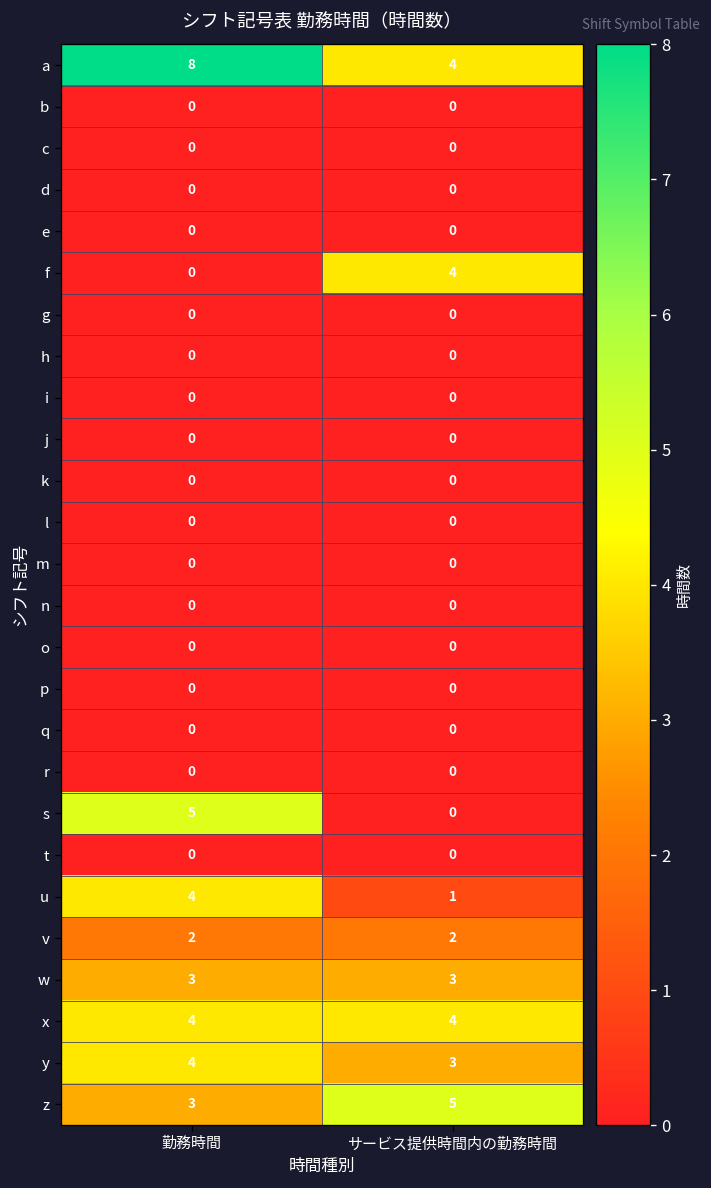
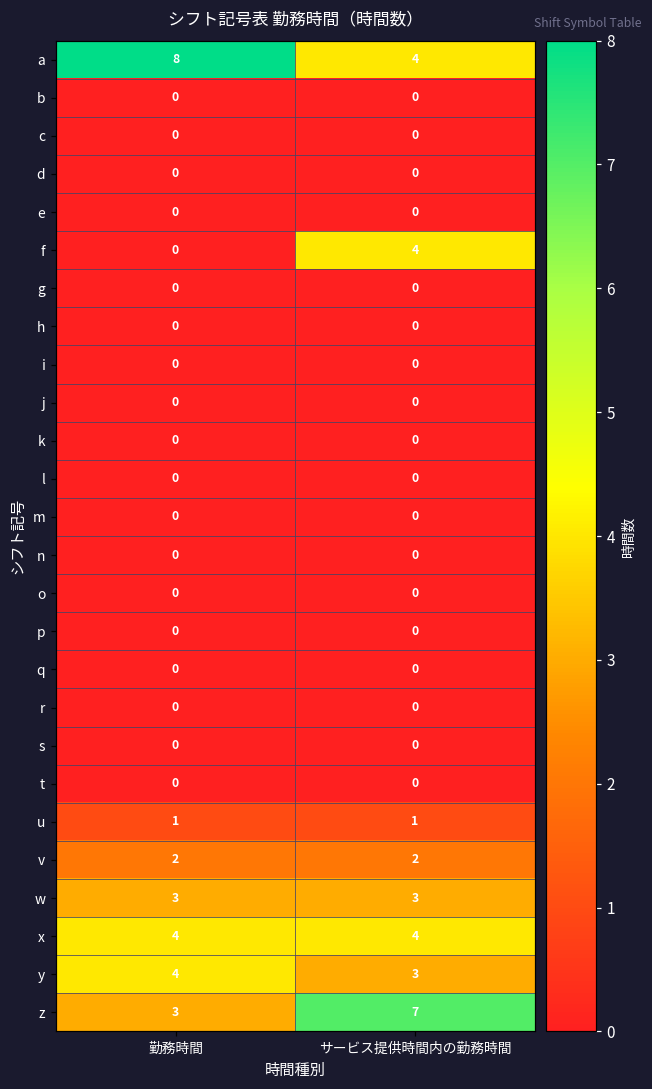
  {
    "a": {
      "勤務時間": 8,
      "サービス提供時間内の勤務時間": 4
    },
    "b": {
      "勤務時間": 0,
      "サービス提供時間内の勤務時間": 0
    },
    "c": {
      "勤務時間": 0,
      "サービス提供時間内の勤務時間": 0
    },
    "d": {
      "勤務時間": 0,
      "サービス提供時間内の勤務時間": 0
    },
    "e": {
      "勤務時間": 0,
      "サービス提供時間内の勤務時間": 0
    },
    "f": {
      "勤務時間": 0,
      "サービス提供時間内の勤務時間": 4
    },
    "g": {
      "勤務時間": 0,
      "サービス提供時間内の勤務時間": 0
    },
    "h": {
      "勤務時間": 0,
      "サービス提供時間内の勤務時間": 0
    },
    "i": {
      "勤務時間": 0,
      "サービス提供時間内の勤務時間": 0
    },
    "j": {
      "勤務時間": 0,
      "サービス提供時間内の勤務時間": 0
    },
    "k": {
      "勤務時間": 0,
      "サービス提供時間内の勤務時間": 0
    },
    "l": {
      "勤務時間": 0,
      "サービス提供時間内の勤務時間": 0
    },
    "m": {
      "勤務時間": 0,
      "サービス提供時間内の勤務時間": 0
    },
    "n": {
      "勤務時間": 0,
      "サービス提供時間内の勤務時間": 0
    },
    "o": {
      "勤務時間": 0,
      "サービス提供時間内の勤務時間": 0
    },
    "p": {
      "勤務時間": 0,
      "サービス提供時間内の勤務時間": 0
    },
    "q": {
      "勤務時間": 0,
      "サービス提供時間内の勤務時間": 0
    },
    "r": {
      "勤務時間": 0,
      "サービス提供時間内の勤務時間": 0
    },
    "s": {
-     "勤務時間": 5,
+     "勤務時間": 0,
      "サービス提供時間内の勤務時間": 0
    },
    "t": {
      "勤務時間": 0,
      "サービス提供時間内の勤務時間": 0
    },
    "u": {
-     "勤務時間": 4,
+     "勤務時間": 1,
      "サービス提供時間内の勤務時間": 1
    },
    "v": {
      "勤務時間": 2,
      "サービス提供時間内の勤務時間": 2
    },
    "w": {
      "勤務時間": 3,
      "サービス提供時間内の勤務時間": 3
    },
    "x": {
      "勤務時間": 4,
      "サービス提供時間内の勤務時間": 4
    },
    "y": {
      "勤務時間": 4,
      "サービス提供時間内の勤務時間": 3
    },
    "z": {
      "勤務時間": 3,
-     "サービス提供時間内の勤務時間": 5
+     "サービス提供時間内の勤務時間": 7
    }
  }
